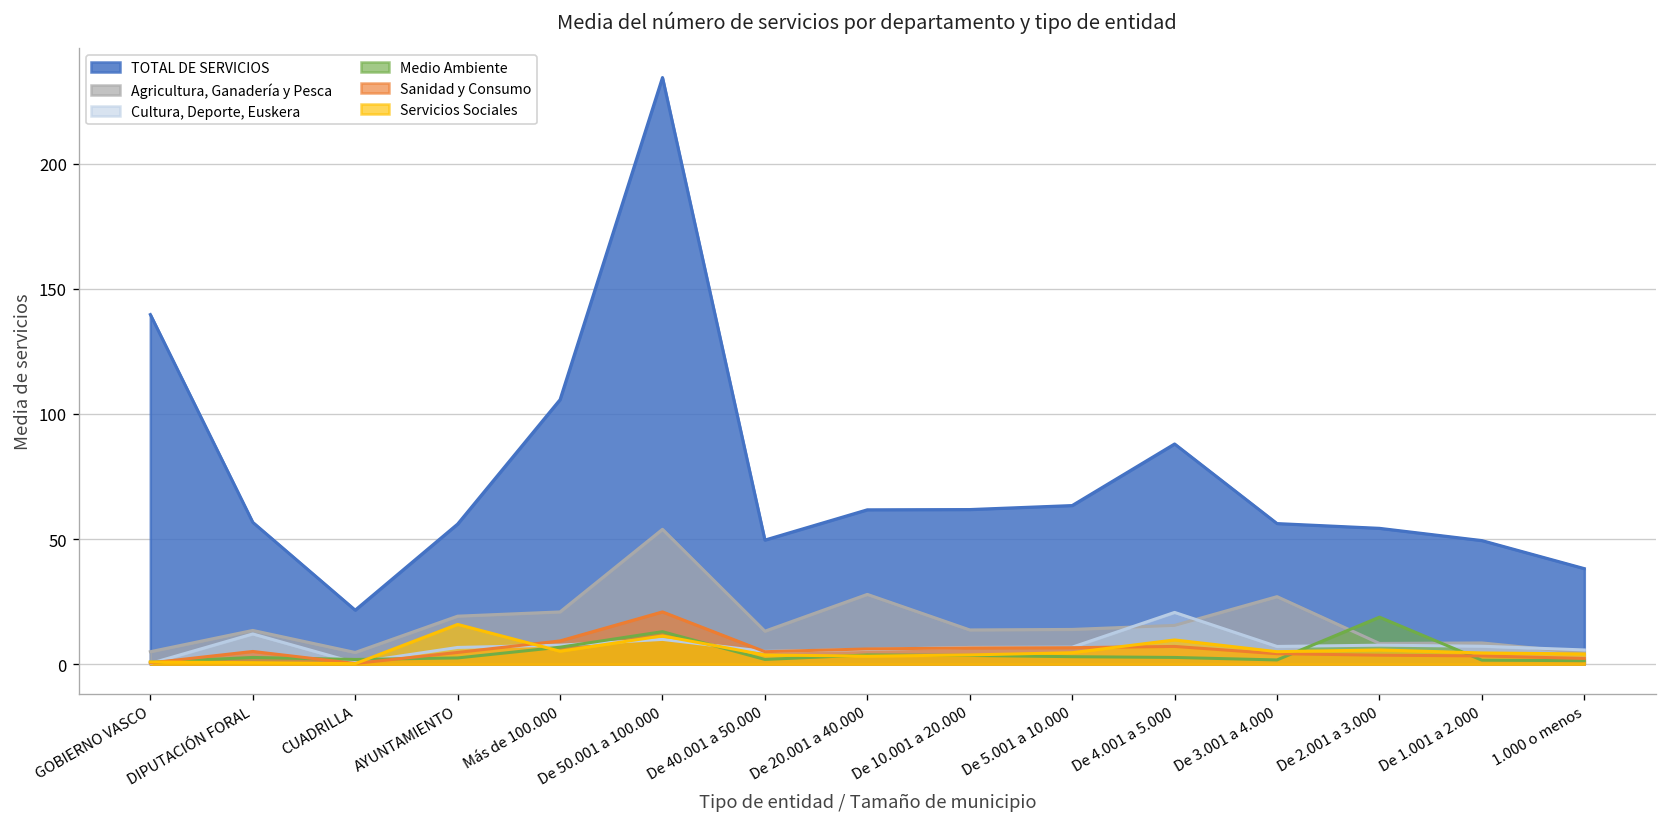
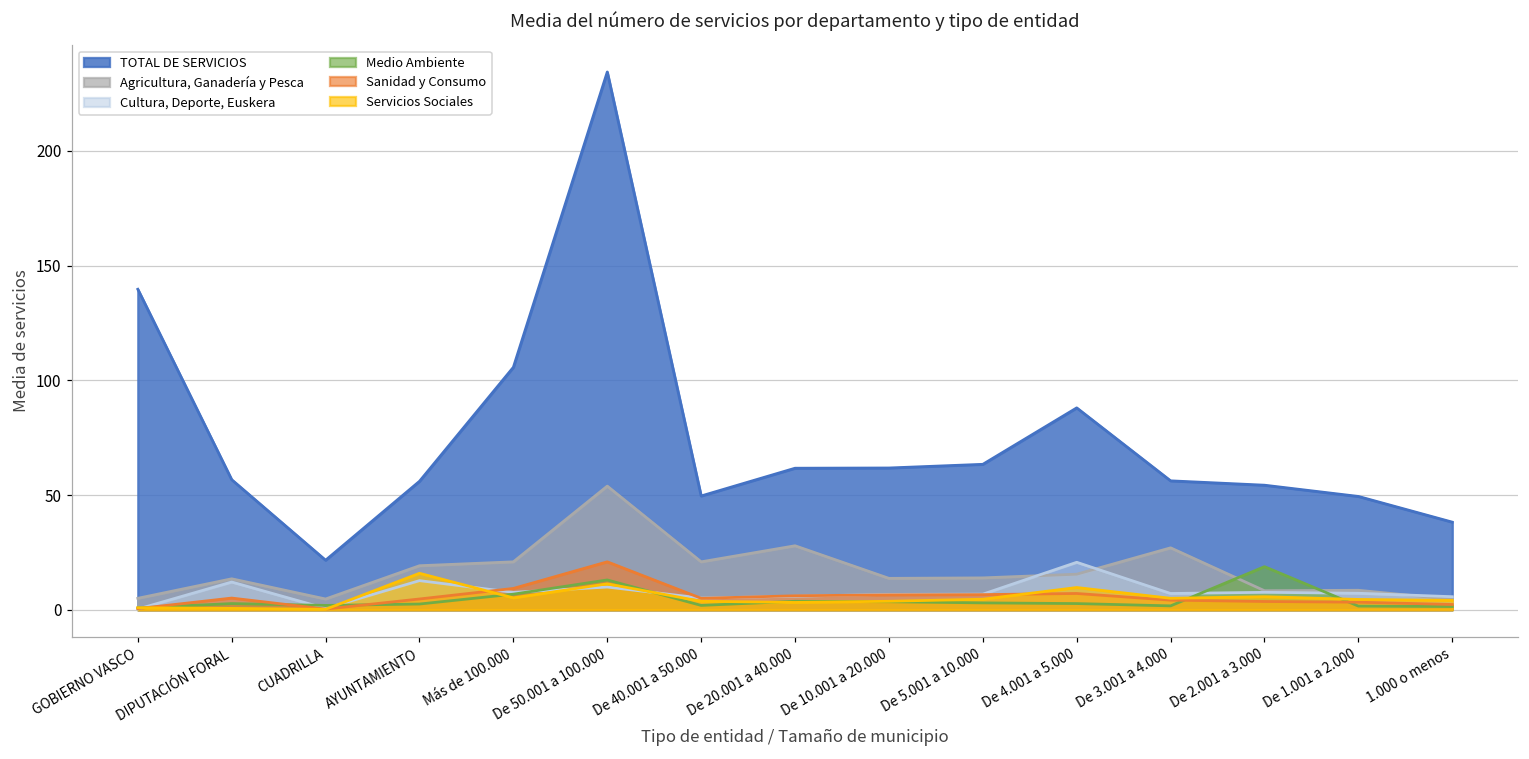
  {
    "TOTAL DE SERVICIOS": {
      "GOBIERNO VASCO": 140,
      "DIPUTACIÓN FORAL": 57,
      "CUADRILLA": 22,
      "AYUNTAMIENTO": 56,
      "Más de 100.000": 106,
      "De 50.001 a 100.000": 234,
      "De 40.001 a 50.000": 50,
      "De 20.001 a 40.000": 62,
      "De 10.001 a 20.000": 62,
      "De 5.001 a 10.000": 63,
      "De 4.001 a 5.000": 88,
      "De 3.001 a 4.000": 56,
      "De 2.001 a 3.000": 54,
      "De 1.001 a 2.000": 49,
      "1.000 o menos": 38
    },
    "Agricultura, Ganadería y Pesca": {
      "GOBIERNO VASCO": 5,
      "DIPUTACIÓN FORAL": 14,
      "CUADRILLA": 5,
      "AYUNTAMIENTO": 19,
      "Más de 100.000": 21,
      "De 50.001 a 100.000": 54,
-     "De 40.001 a 50.000": 13,
+     "De 40.001 a 50.000": 21,
      "De 20.001 a 40.000": 28,
      "De 10.001 a 20.000": 14,
      "De 5.001 a 10.000": 14,
      "De 4.001 a 5.000": 16,
      "De 3.001 a 4.000": 27,
      "De 1.001 a 2.000": 9
    },
    "Cultura, Deporte, Euskera": {
      "DIPUTACIÓN FORAL": 12,
-     "AYUNTAMIENTO": 7,
+     "AYUNTAMIENTO": 13,
      "De 50.001 a 100.000": 10,
      "De 4.001 a 5.000": 21,
      "De 3.001 a 4.000": 7,
      "De 1.001 a 2.000": 7
    },
    "Medio Ambiente": {
      "DIPUTACIÓN FORAL": 3,
      "CUADRILLA": 2,
      "AYUNTAMIENTO": 3,
      "De 50.001 a 100.000": 13,
      "De 40.001 a 50.000": 2,
      "De 5.001 a 10.000": 3,
      "De 4.001 a 5.000": 3,
      "De 3.001 a 4.000": 2,
      "De 2.001 a 3.000": 19,
      "De 1.001 a 2.000": 2
    },
    "Sanidad y Consumo": {
      "DIPUTACIÓN FORAL": 5,
      "AYUNTAMIENTO": 5,
      "Más de 100.000": 9,
      "De 50.001 a 100.000": 21,
      "De 4.001 a 5.000": 7,
      "De 2.001 a 3.000": 4
    },
    "Servicios Sociales": {
      "DIPUTACIÓN FORAL": 1,
      "AYUNTAMIENTO": 16,
      "Más de 100.000": 5,
      "De 50.001 a 100.000": 11,
      "De 40.001 a 50.000": 4,
      "De 5.001 a 10.000": 5,
      "De 4.001 a 5.000": 10,
      "De 2.001 a 3.000": 6
    }
  }
